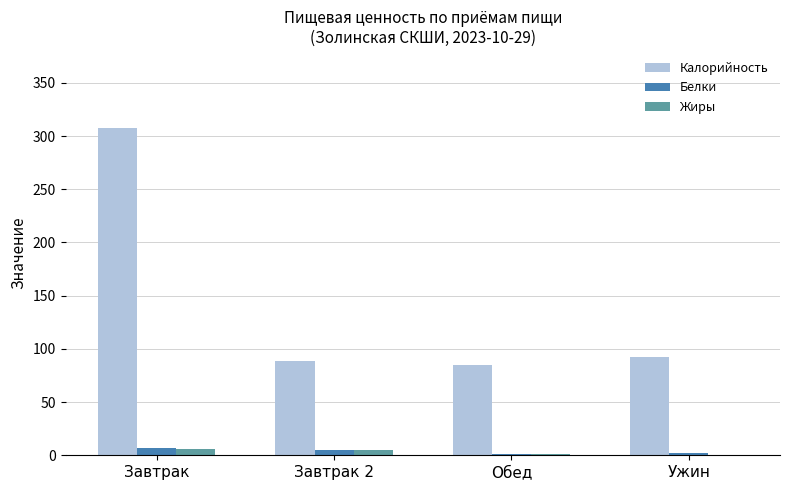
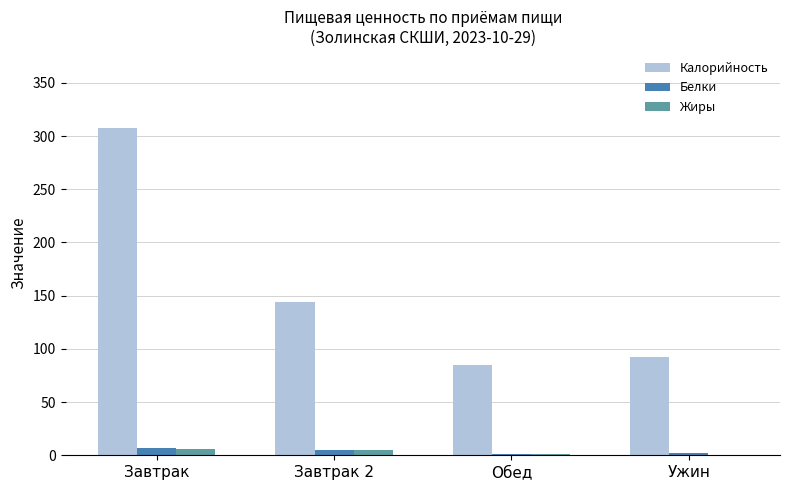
  {
    "Калорийность": {
      "Завтрак": 308,
-     "Завтрак 2": 89,
+     "Завтрак 2": 144,
      "Обед": 85,
      "Ужин": 92
    }
  }
